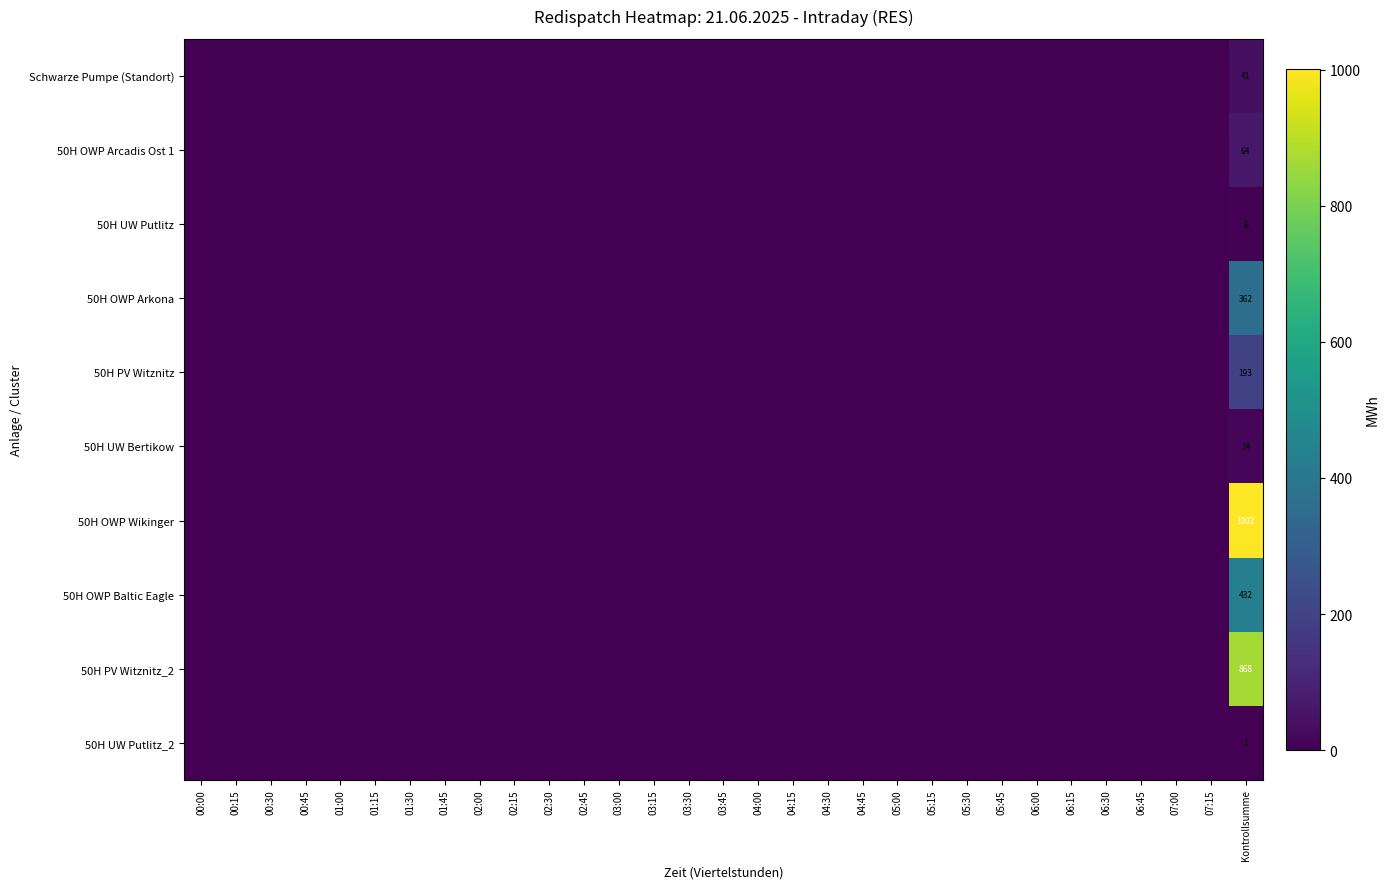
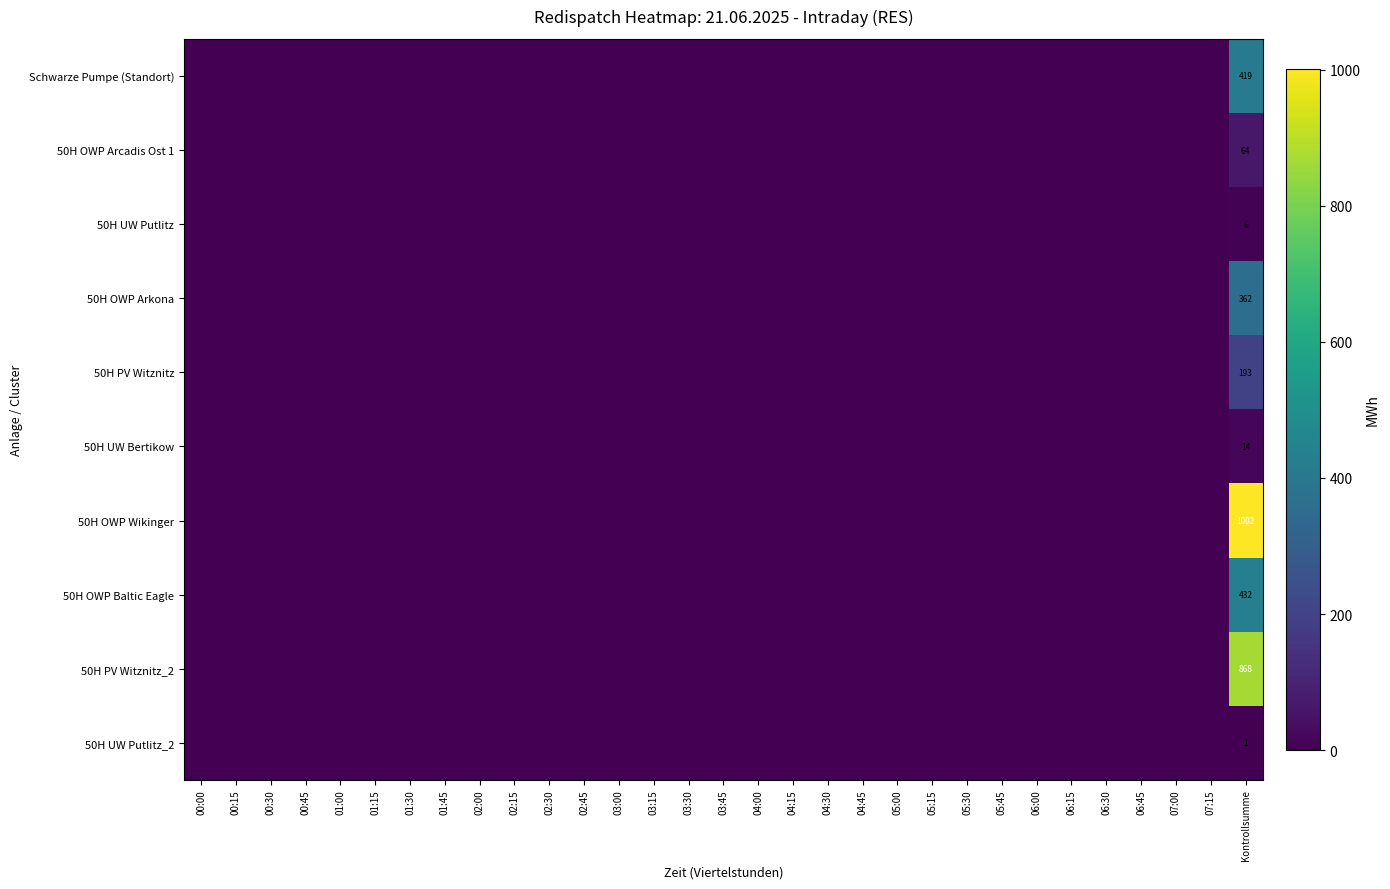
  {
    "Schwarze Pumpe (Standort)": {
-     "Kontrollsumme": 41
+     "Kontrollsumme": 419
    },
    "50H OWP Arcadis Ost 1": {
      "Kontrollsumme": 64
    },
    "50H UW Putlitz": {
      "Kontrollsumme": 6
    },
    "50H OWP Arkona": {
      "Kontrollsumme": 362
    },
    "50H PV Witznitz": {
      "Kontrollsumme": 193
    },
    "50H UW Bertikow": {
      "Kontrollsumme": 14
    },
    "50H OWP Wikinger": {
      "Kontrollsumme": 1002
    },
    "50H OWP Baltic Eagle": {
      "Kontrollsumme": 432
    },
    "50H PV Witznitz_2": {
      "Kontrollsumme": 868
    },
    "50H UW Putlitz_2": {
      "Kontrollsumme": 1
    }
  }
